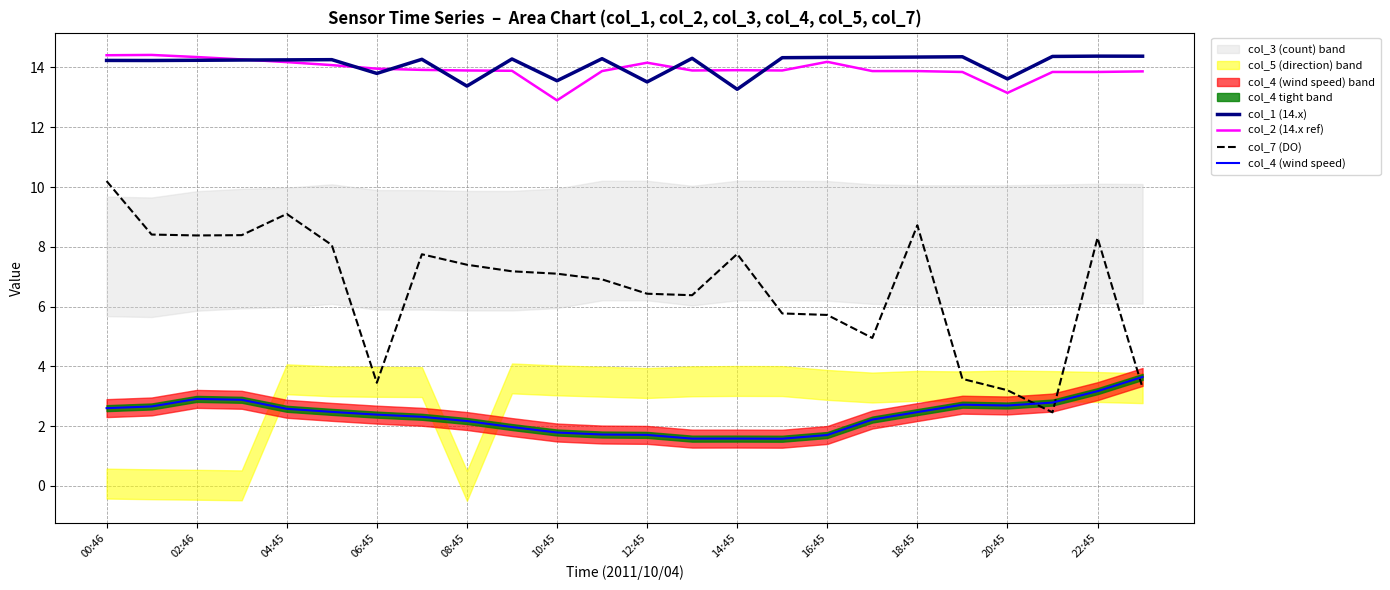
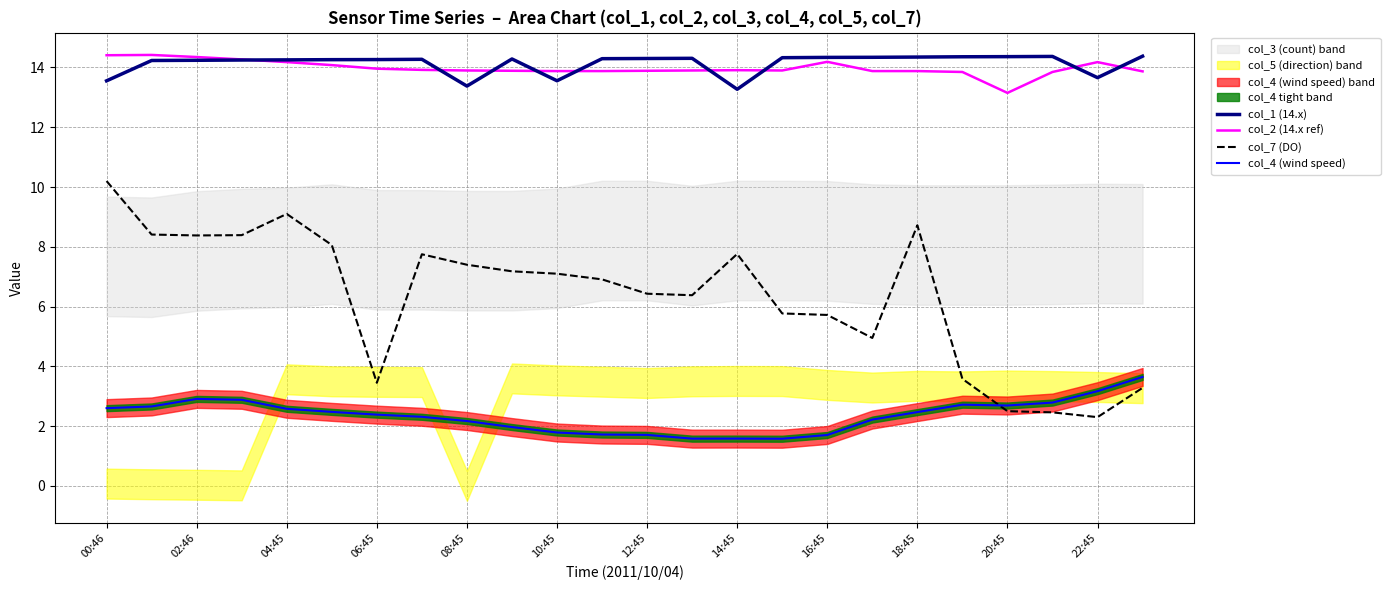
  {
    "col_1 (14.x)": {
-     "00:46": 14.2,
+     "00:46": 13.6,
      "02:46": 14.2,
-     "06:45": 13.8,
+     "06:45": 14.3,
      "08:45": 13.4,
      "10:45": 13.6,
-     "12:45": 13.5,
+     "12:45": 14.3,
      "14:45": 13.3,
      "16:45": 14.3,
      "18:45": 14.3,
-     "20:45": 13.6,
-     "22:45": 14.4
+     "20:45": 14.4,
+     "22:45": 13.7
    },
    "col_2 (14.x ref)": {
      "00:46": 14.4,
      "02:46": 14.4,
      "06:45": 14.0,
      "08:45": 13.9,
-     "10:45": 12.9,
-     "12:45": 14.2,
+     "10:45": 13.9,
+     "12:45": 13.9,
      "14:45": 13.9,
      "16:45": 14.2,
      "18:45": 13.9,
      "20:45": 13.2,
-     "22:45": 13.9
+     "22:45": 14.2
    },
    "col_7 (DO)": {
      "00:46": 10.2,
      "02:46": 8.4,
      "04:45": 9.1,
      "06:45": 3.5,
      "08:45": 7.4,
      "10:45": 7.1,
      "12:45": 6.4,
      "14:45": 7.8,
      "16:45": 5.7,
      "18:45": 8.7,
-     "20:45": 3.2,
-     "22:45": 8.3
+     "20:45": 2.5,
+     "22:45": 2.3
    },
    "col_4 (wind speed)": {
      "00:46": 2.6,
      "02:46": 2.9,
      "04:45": 2.6,
      "06:45": 2.4,
      "08:45": 2.2,
      "10:45": 1.8,
      "12:45": 1.7,
      "14:45": 1.6,
      "16:45": 1.7,
      "18:45": 2.5,
      "20:45": 2.7,
      "22:45": 3.2
    }
  }
